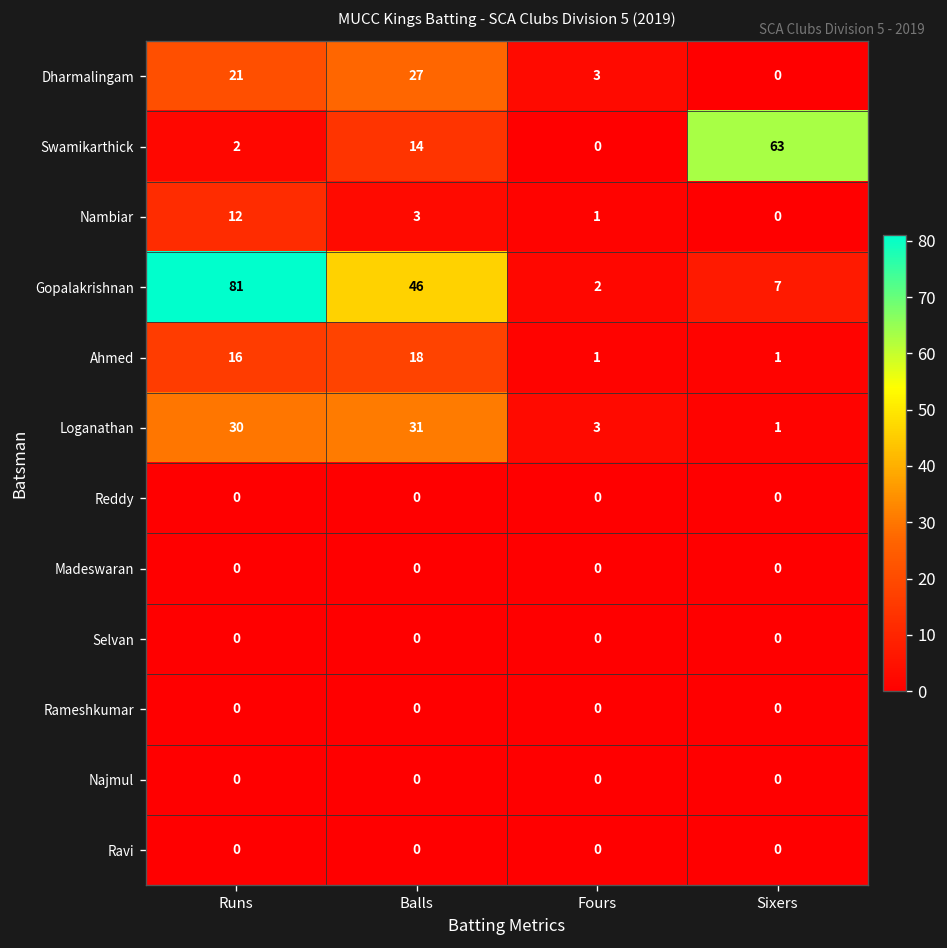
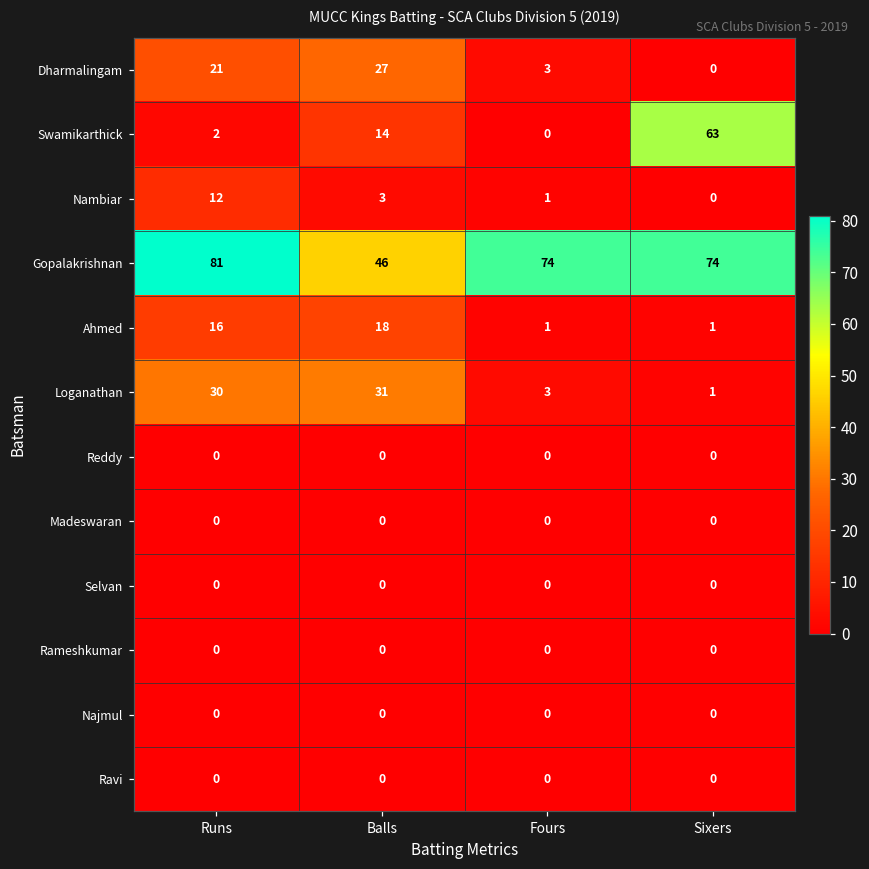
  {
    "Dharmalingam": {
      "Runs": 21,
      "Balls": 27,
      "Fours": 3,
      "Sixers": 0
    },
    "Swamikarthick": {
      "Runs": 2,
      "Balls": 14,
      "Fours": 0,
      "Sixers": 63
    },
    "Nambiar": {
      "Runs": 12,
      "Balls": 3,
      "Fours": 1,
      "Sixers": 0
    },
    "Gopalakrishnan": {
      "Runs": 81,
      "Balls": 46,
-     "Fours": 2,
-     "Sixers": 7
+     "Fours": 74,
+     "Sixers": 74
    },
    "Ahmed": {
      "Runs": 16,
      "Balls": 18,
      "Fours": 1,
      "Sixers": 1
    },
    "Loganathan": {
      "Runs": 30,
      "Balls": 31,
      "Fours": 3,
      "Sixers": 1
    },
    "Reddy": {
      "Runs": 0,
      "Balls": 0,
      "Fours": 0,
      "Sixers": 0
    },
    "Madeswaran": {
      "Runs": 0,
      "Balls": 0,
      "Fours": 0,
      "Sixers": 0
    },
    "Selvan": {
      "Runs": 0,
      "Balls": 0,
      "Fours": 0,
      "Sixers": 0
    },
    "Rameshkumar": {
      "Runs": 0,
      "Balls": 0,
      "Fours": 0,
      "Sixers": 0
    },
    "Najmul": {
      "Runs": 0,
      "Balls": 0,
      "Fours": 0,
      "Sixers": 0
    },
    "Ravi": {
      "Runs": 0,
      "Balls": 0,
      "Fours": 0,
      "Sixers": 0
    }
  }
